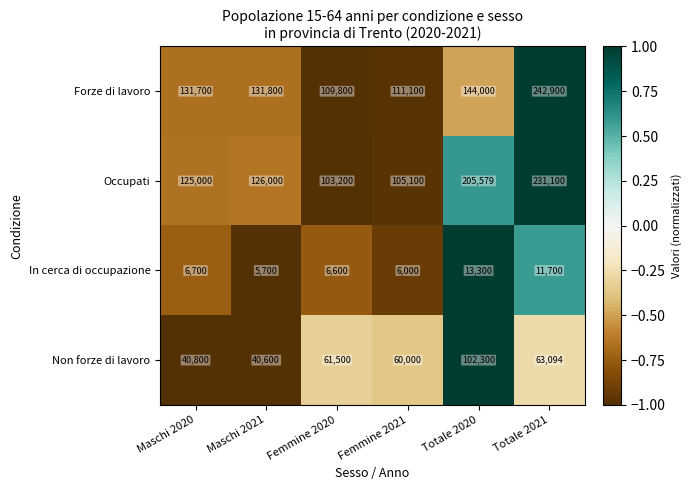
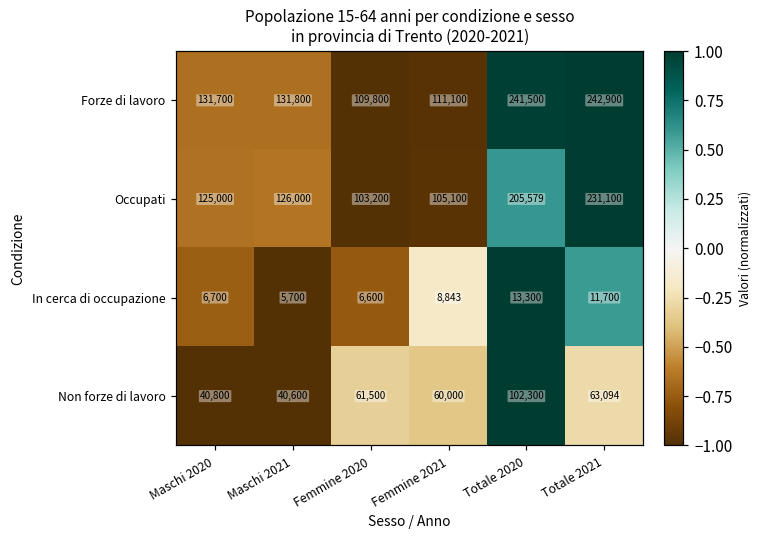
  {
    "Forze di lavoro": {
-     "Totale 2020": "144,000"
+     "Totale 2020": "241,500"
    },
    "In cerca di occupazione": {
-     "Femmine 2021": "6,000"
+     "Femmine 2021": "8,843"
    }
  }
